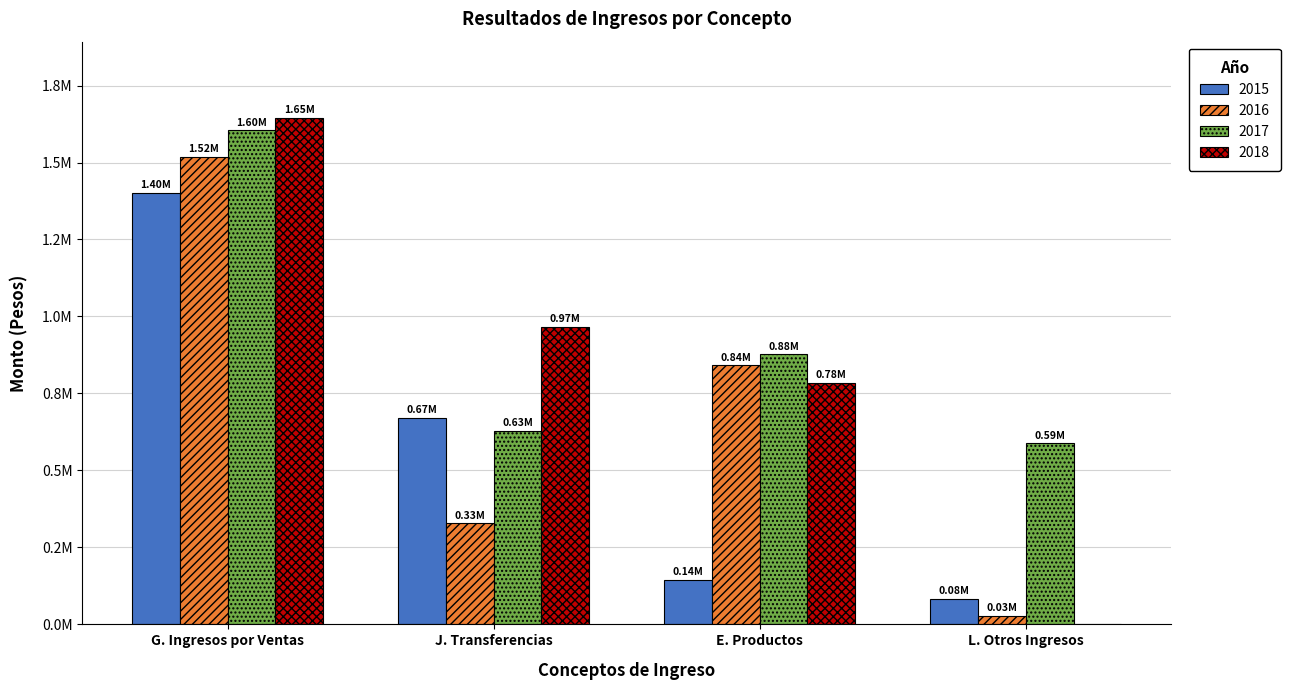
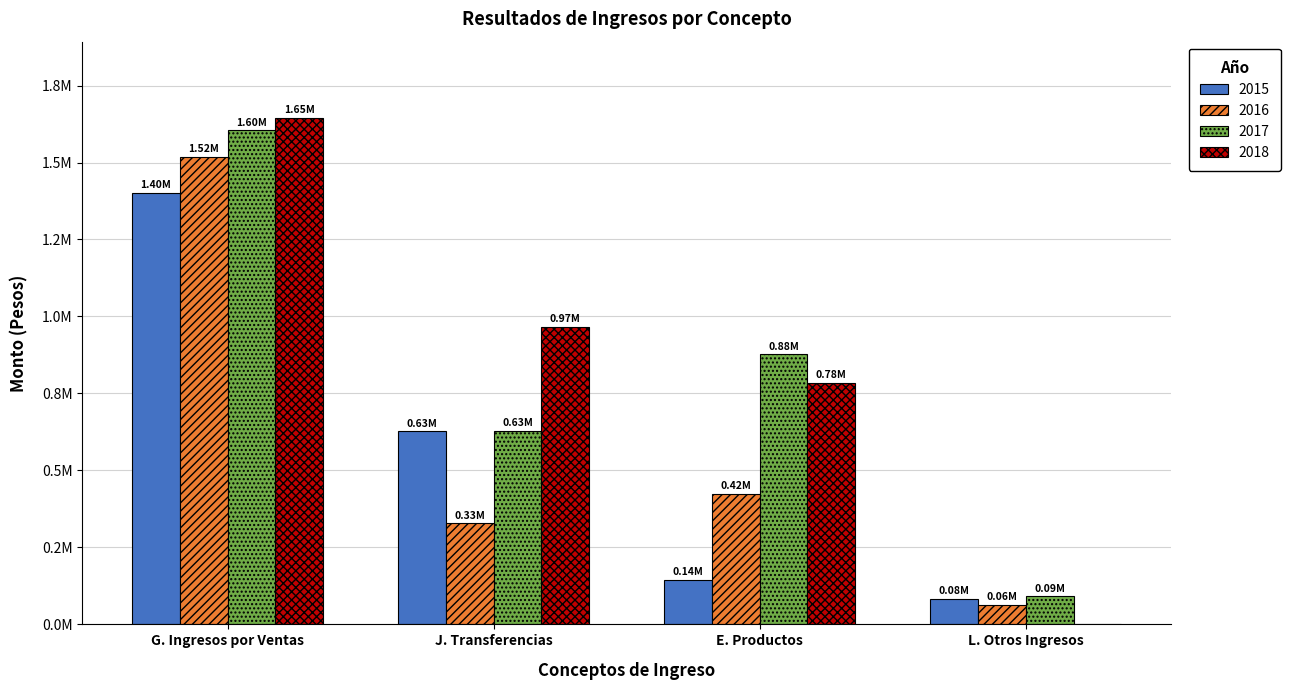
  {
    "2015": {
      "G. Ingresos por Ventas": "1.40M",
-     "J. Transferencias": "0.67M",
+     "J. Transferencias": "0.63M",
      "E. Productos": "0.14M",
      "L. Otros Ingresos": "0.08M"
    },
    "2016": {
      "G. Ingresos por Ventas": "1.52M",
      "J. Transferencias": "0.33M",
-     "E. Productos": "0.84M",
-     "L. Otros Ingresos": "0.03M"
+     "E. Productos": "0.42M",
+     "L. Otros Ingresos": "0.06M"
    },
    "2017": {
      "G. Ingresos por Ventas": "1.60M",
      "J. Transferencias": "0.63M",
      "E. Productos": "0.88M",
-     "L. Otros Ingresos": "0.59M"
+     "L. Otros Ingresos": "0.09M"
    },
    "2018": {
      "G. Ingresos por Ventas": "1.65M",
      "J. Transferencias": "0.97M",
      "E. Productos": "0.78M"
    }
  }
